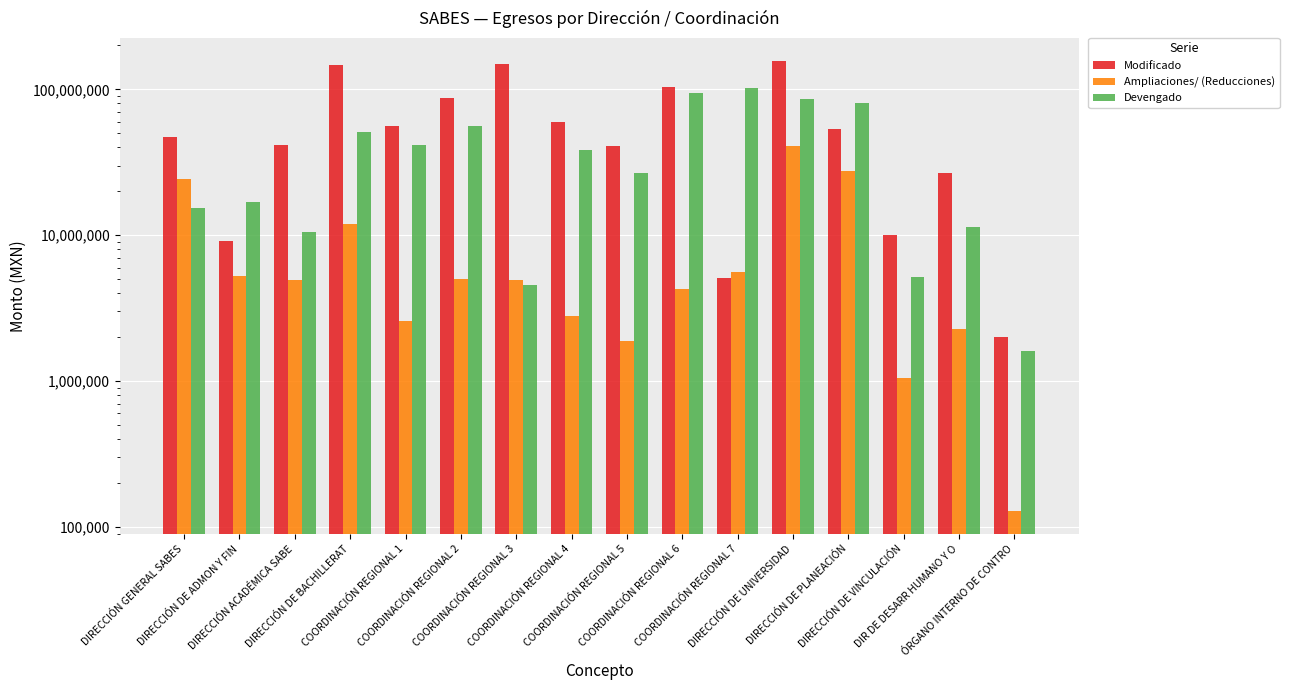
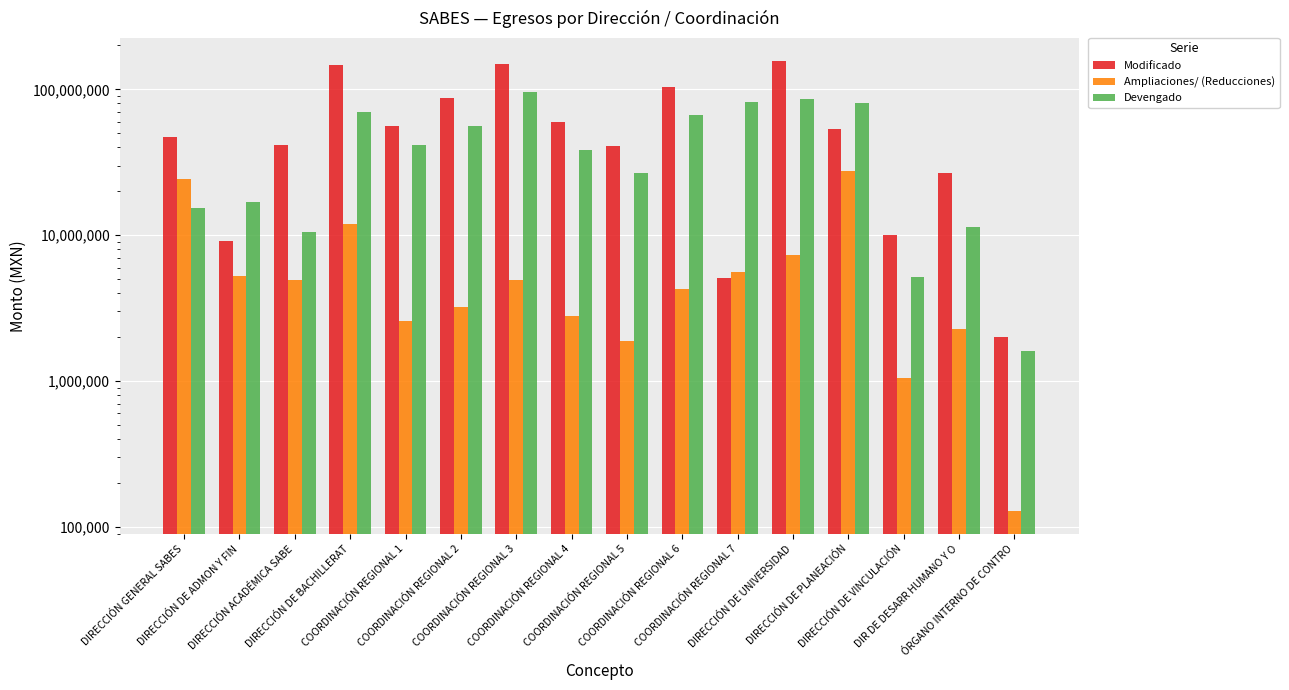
  {
    "Modificado": {
      "DIRECCIÓN GENERAL SABES": "47,000,000",
      "DIRECCIÓN DE ADMON Y FIN": "9,000,000",
      "DIRECCIÓN ACADÉMICA SABE": "41,000,000",
      "DIRECCIÓN DE BACHILLERAT": "150,000,000",
      "COORDINACIÓN REGIONAL 1": "56,000,000",
      "COORDINACIÓN REGIONAL 2": "90,000,000",
      "COORDINACIÓN REGIONAL 3": "150,000,000",
      "COORDINACIÓN REGIONAL 4": "60,000,000",
      "COORDINACIÓN REGIONAL 5": "41,000,000",
      "COORDINACIÓN REGIONAL 6": "100,000,000",
      "COORDINACIÓN REGIONAL 7": "5,100,000",
      "DIRECCIÓN DE UNIVERSIDAD": "160,000,000",
      "DIRECCIÓN DE PLANEACIÓN": "54,000,000",
      "DIRECCIÓN DE VINCULACIÓN": "10,000,000",
      "DIR DE DESARR HUMANO Y O": "27,000,000",
      "ÓRGANO INTERNO DE CONTRO": "2,000,000"
    },
    "Ampliaciones/ (Reducciones)": {
      "DIRECCIÓN GENERAL SABES": "24,000,000",
      "DIRECCIÓN DE ADMON Y FIN": "5,200,000",
      "DIRECCIÓN ACADÉMICA SABE": "4,900,000",
      "DIRECCIÓN DE BACHILLERAT": "12,000,000",
      "COORDINACIÓN REGIONAL 1": "2,600,000",
-     "COORDINACIÓN REGIONAL 2": "5,000,000",
+     "COORDINACIÓN REGIONAL 2": "3,200,000",
      "COORDINACIÓN REGIONAL 3": "4,900,000",
      "COORDINACIÓN REGIONAL 4": "2,800,000",
      "COORDINACIÓN REGIONAL 5": "1,900,000",
      "COORDINACIÓN REGIONAL 6": "4,300,000",
      "COORDINACIÓN REGIONAL 7": "5,600,000",
-     "DIRECCIÓN DE UNIVERSIDAD": "41,000,000",
+     "DIRECCIÓN DE UNIVERSIDAD": "7,000,000",
      "DIRECCIÓN DE PLANEACIÓN": "28,000,000",
      "DIRECCIÓN DE VINCULACIÓN": "1,000,000",
      "DIR DE DESARR HUMANO Y O": "2,300,000",
      "ÓRGANO INTERNO DE CONTRO": "130,000"
    },
    "Devengado": {
      "DIRECCIÓN GENERAL SABES": "15,000,000",
      "DIRECCIÓN DE ADMON Y FIN": "17,000,000",
      "DIRECCIÓN ACADÉMICA SABE": "10,000,000",
-     "DIRECCIÓN DE BACHILLERAT": "51,000,000",
+     "DIRECCIÓN DE BACHILLERAT": "70,000,000",
      "COORDINACIÓN REGIONAL 1": "41,000,000",
      "COORDINACIÓN REGIONAL 2": "56,000,000",
-     "COORDINACIÓN REGIONAL 3": "4,600,000",
+     "COORDINACIÓN REGIONAL 3": "100,000,000",
      "COORDINACIÓN REGIONAL 4": "38,000,000",
      "COORDINACIÓN REGIONAL 5": "27,000,000",
-     "COORDINACIÓN REGIONAL 6": "100,000,000",
-     "COORDINACIÓN REGIONAL 7": "100,000,000",
+     "COORDINACIÓN REGIONAL 6": "70,000,000",
+     "COORDINACIÓN REGIONAL 7": "80,000,000",
      "DIRECCIÓN DE UNIVERSIDAD": "90,000,000",
      "DIRECCIÓN DE PLANEACIÓN": "80,000,000",
      "DIRECCIÓN DE VINCULACIÓN": "5,200,000",
      "DIR DE DESARR HUMANO Y O": "11,000,000",
      "ÓRGANO INTERNO DE CONTRO": "1,600,000"
    }
  }
